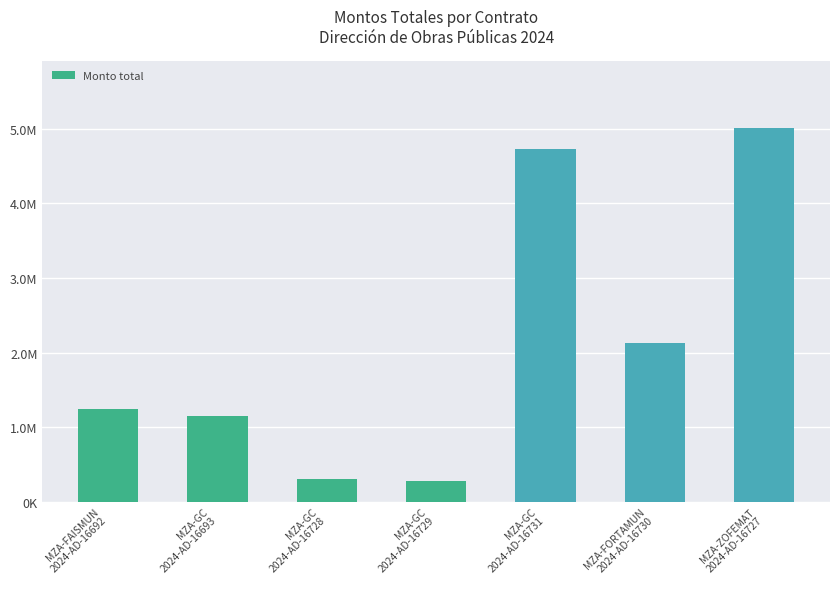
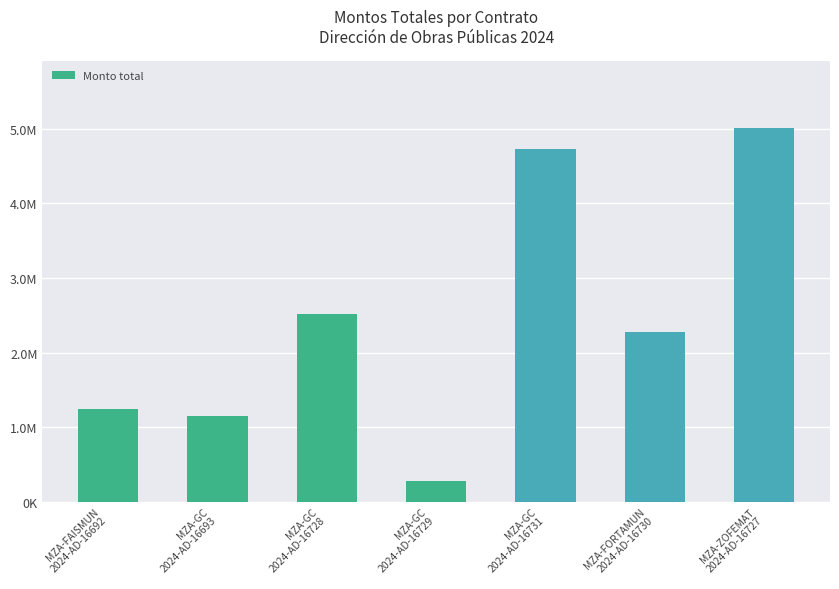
  {
    "MZA-FAISMUN 2024-AD-16692": 1200000,
    "MZA-GC 2024-AD-16693": 1200000,
-   "MZA-GC 2024-AD-16728": 300000,
+   "MZA-GC 2024-AD-16728": 2500000,
    "MZA-GC 2024-AD-16729": 300000,
    "MZA-GC 2024-AD-16731": 4700000,
-   "MZA-FORTAMUN 2024-AD-16730": 2100000,
+   "MZA-FORTAMUN 2024-AD-16730": 2300000,
    "MZA-ZOFEMAT 2024-AD-16727": 5000000
  }
